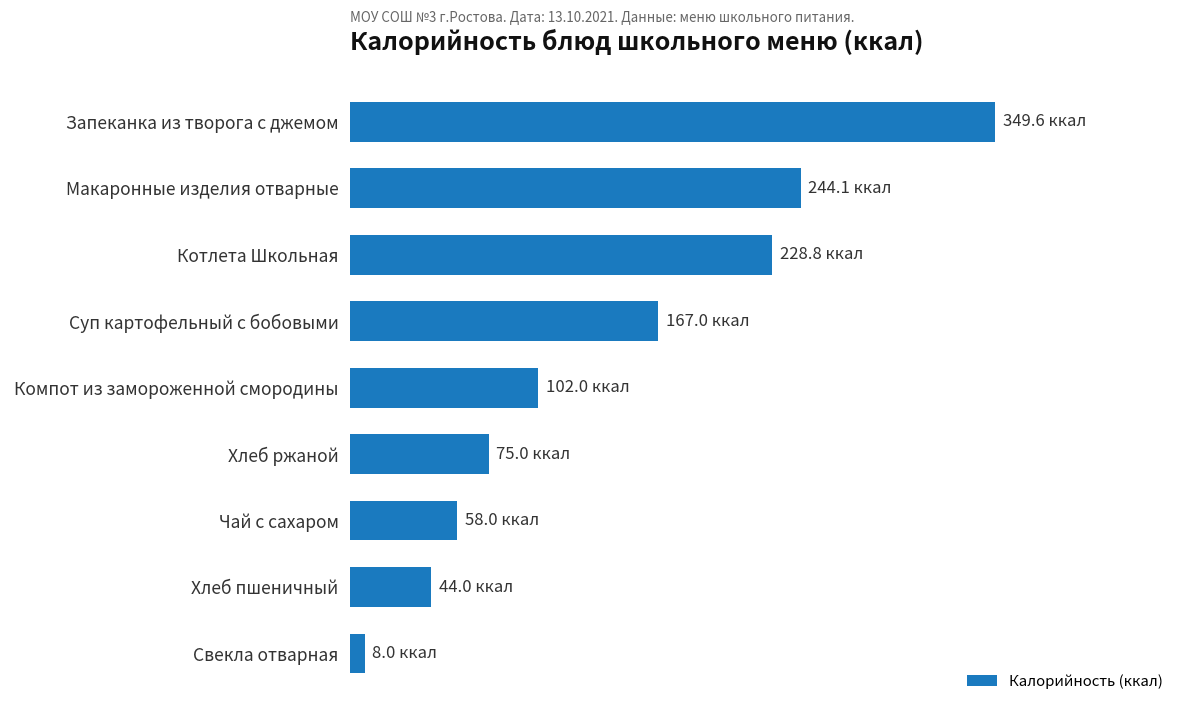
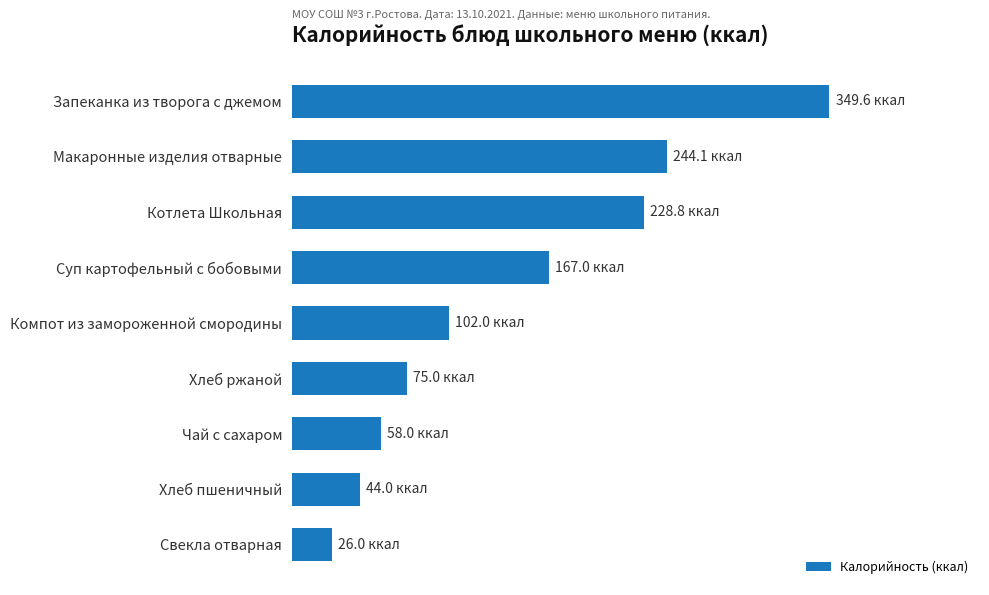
  {
    "Запеканка из творога с джемом": 349.6,
    "Макаронные изделия отварные": 244.1,
    "Котлета Школьная": 228.8,
    "Суп картофельный с бобовыми": 167.0,
    "Компот из замороженной смородины": 102.0,
    "Хлеб ржаной": 75.0,
    "Чай с сахаром": 58.0,
    "Хлеб пшеничный": 44.0,
-   "Свекла отварная": 8.0
+   "Свекла отварная": 26.0
  }
